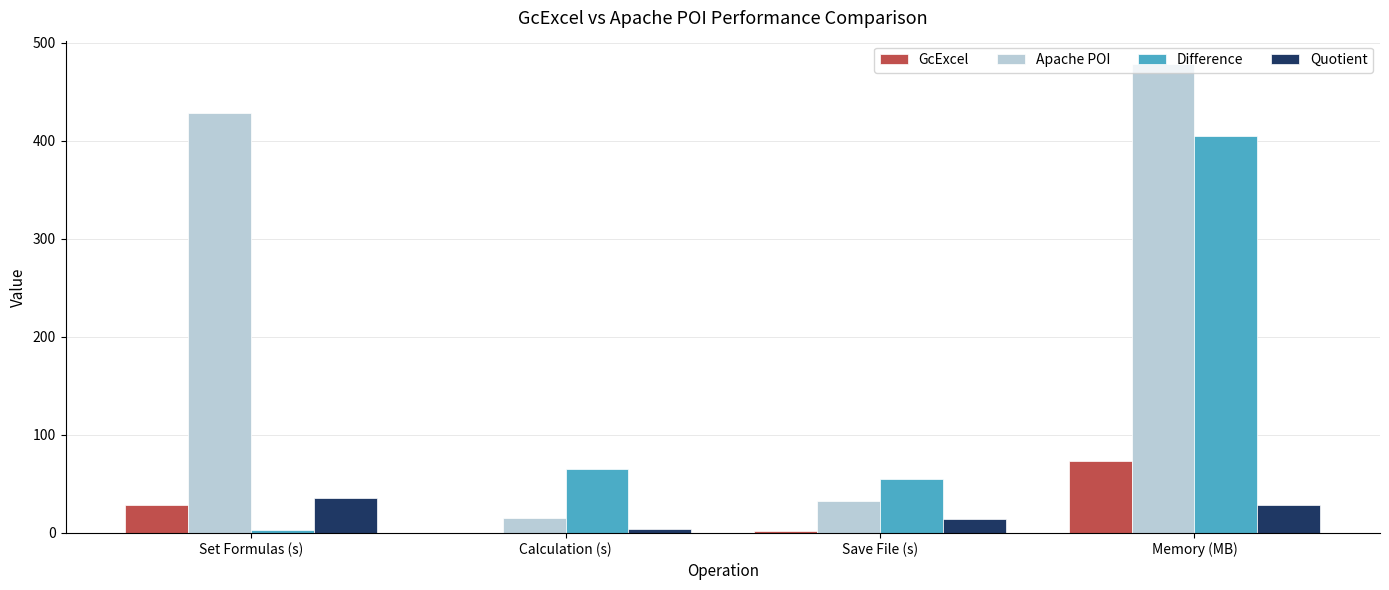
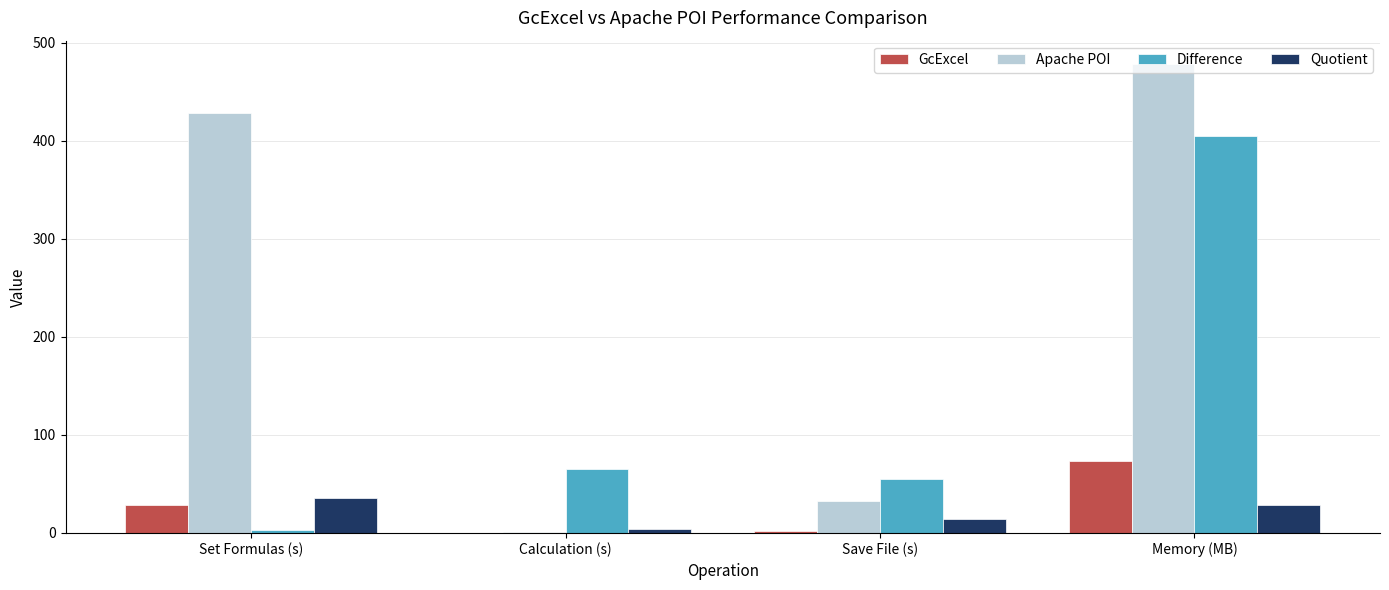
  {
    "GcExcel": {
      "Set Formulas (s)": 30,
      "Memory (MB)": 70
    },
    "Apache POI": {
      "Set Formulas (s)": 430,
-     "Calculation (s)": 20,
+     "Calculation (s)": 0,
      "Save File (s)": 30
    },
    "Difference": {
      "Set Formulas (s)": 0,
      "Calculation (s)": 70,
      "Save File (s)": 60,
      "Memory (MB)": 400
    },
    "Quotient": {
      "Set Formulas (s)": 40,
      "Calculation (s)": 0,
      "Save File (s)": 10,
      "Memory (MB)": 30
    }
  }
